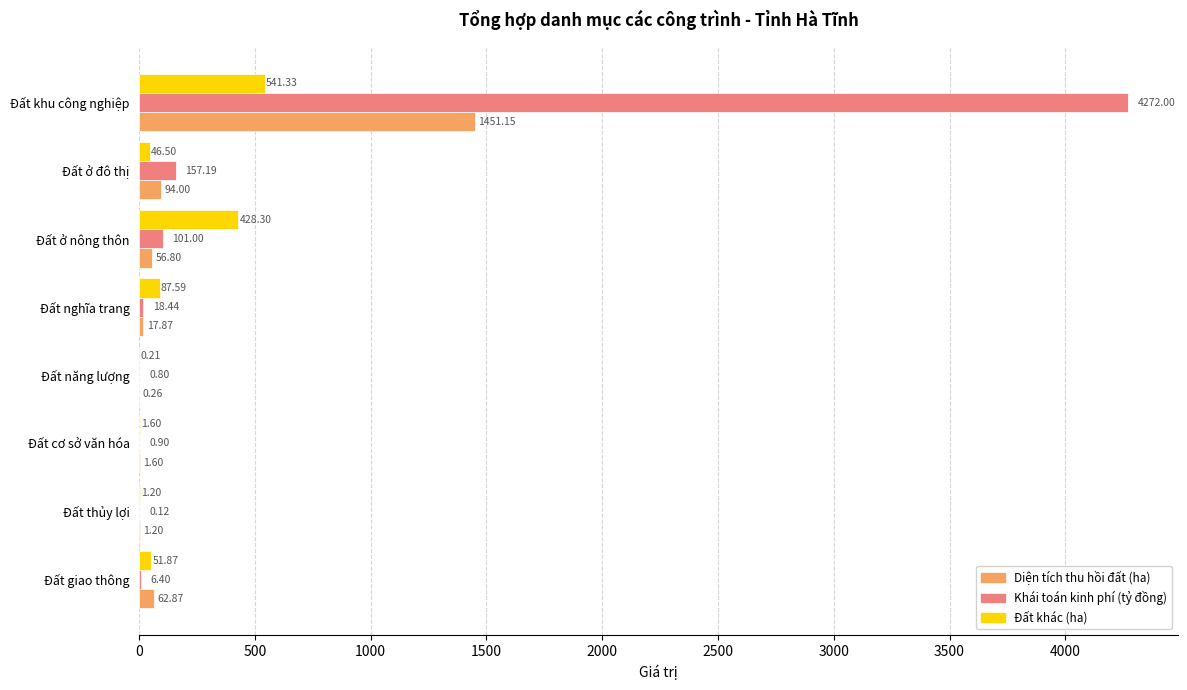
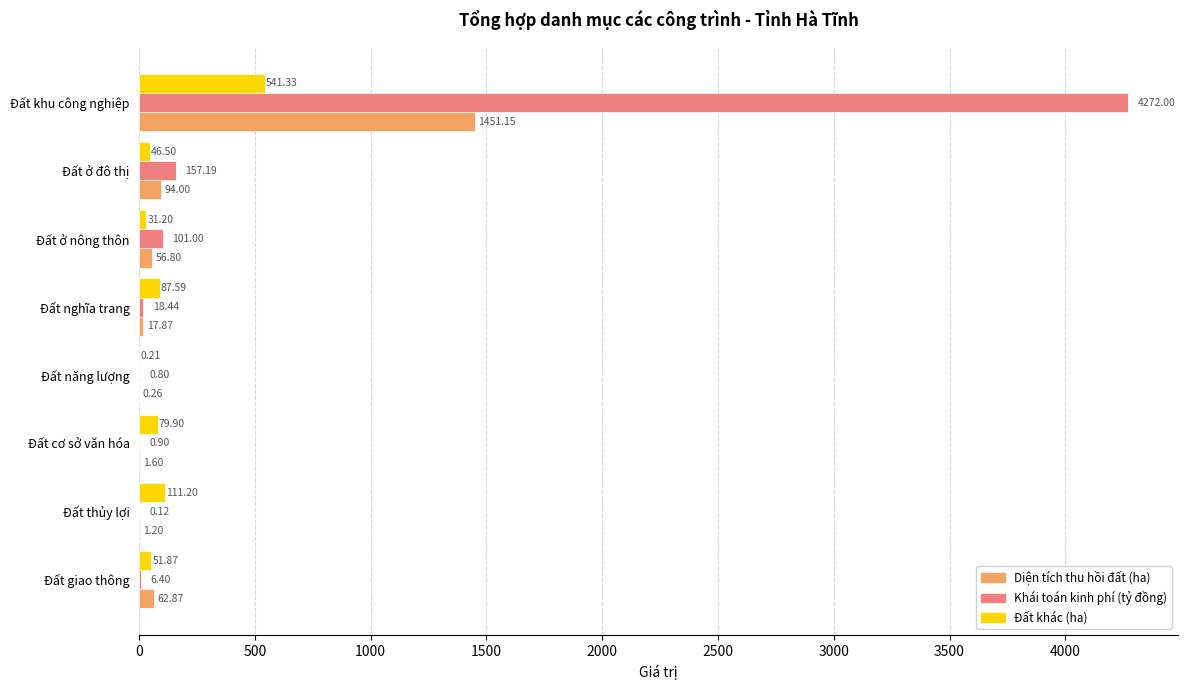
  {
    "Đất khác (ha)": {
      "Đất khu công nghiệp": 541.33,
      "Đất ở đô thị": 46.50,
-     "Đất ở nông thôn": 428.30,
+     "Đất ở nông thôn": 31.20,
      "Đất nghĩa trang": 87.59,
      "Đất năng lượng": 0.21,
-     "Đất cơ sở văn hóa": 1.60,
-     "Đất thủy lợi": 1.20,
+     "Đất cơ sở văn hóa": 79.90,
+     "Đất thủy lợi": 111.20,
      "Đất giao thông": 51.87
    }
  }
